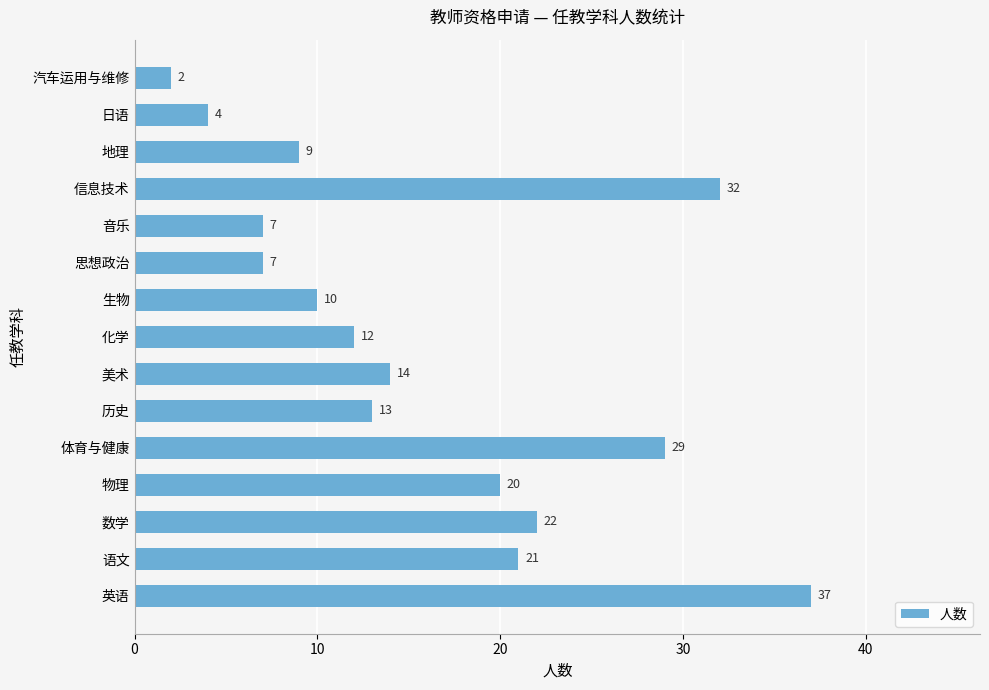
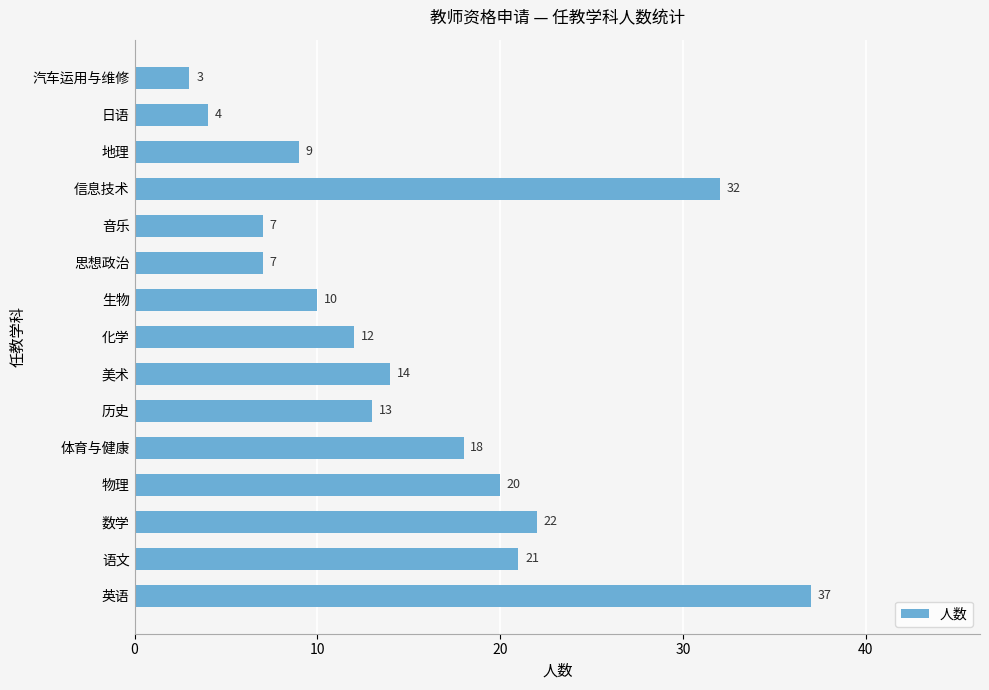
  {
-   "汽车运用与维修": 2,
+   "汽车运用与维修": 3,
    "日语": 4,
    "地理": 9,
    "信息技术": 32,
    "音乐": 7,
    "思想政治": 7,
    "生物": 10,
    "化学": 12,
    "美术": 14,
    "历史": 13,
-   "体育与健康": 29,
+   "体育与健康": 18,
    "物理": 20,
    "数学": 22,
    "语文": 21,
    "英语": 37
  }
